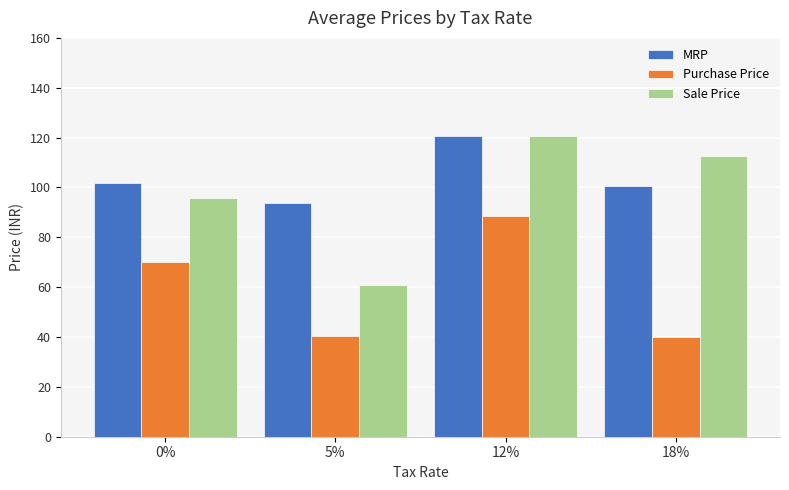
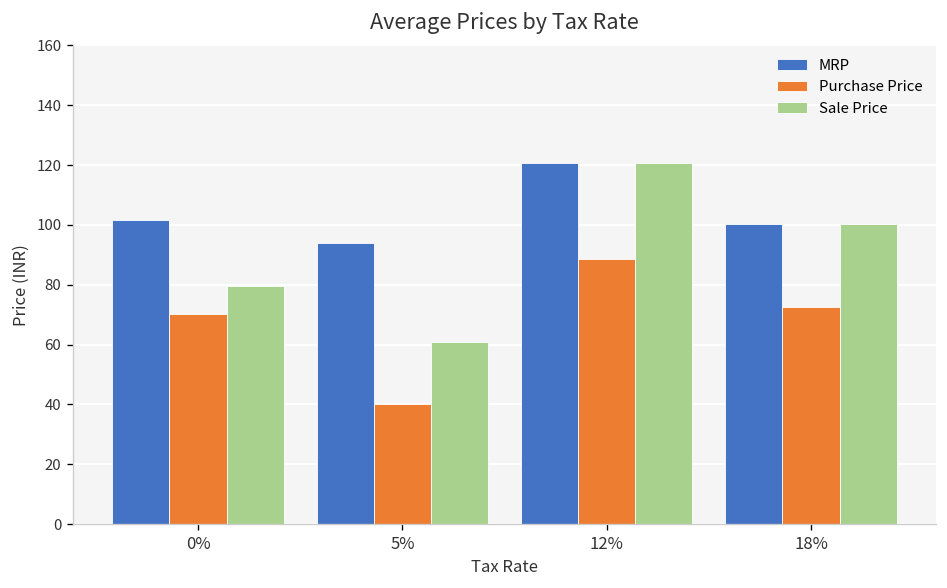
  {
    "MRP": {
      "0%": 102,
      "5%": 94,
      "12%": 121,
      "18%": 100
    },
    "Purchase Price": {
      "0%": 70,
      "5%": 40,
      "12%": 89,
-     "18%": 40
+     "18%": 73
    },
    "Sale Price": {
-     "0%": 96,
+     "0%": 80,
      "5%": 61,
      "12%": 121,
-     "18%": 113
+     "18%": 100
    }
  }
